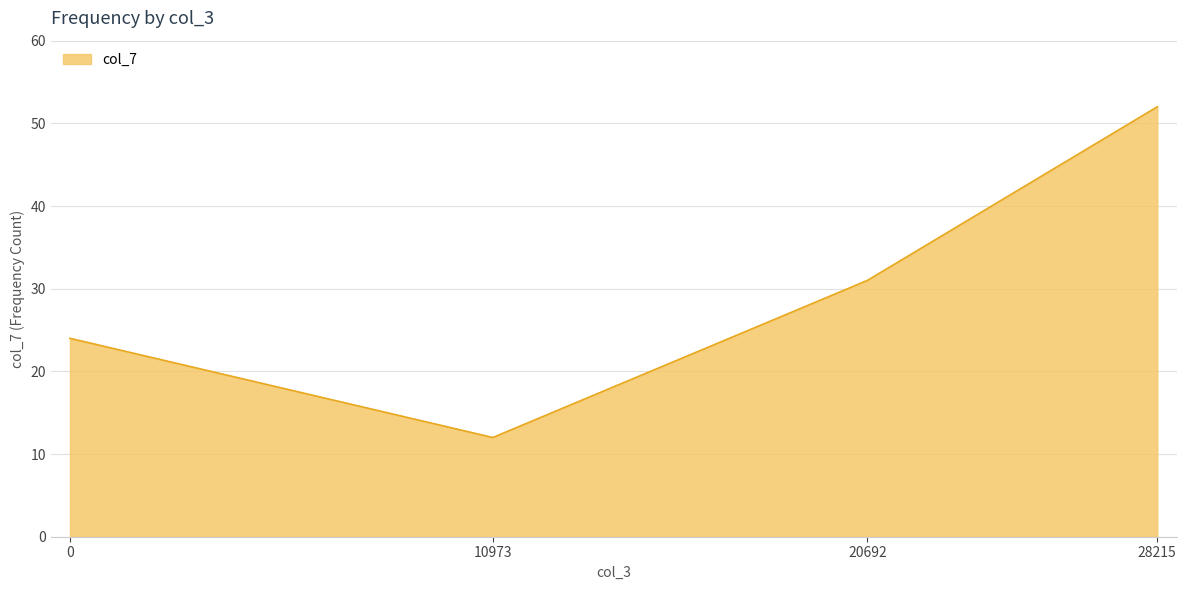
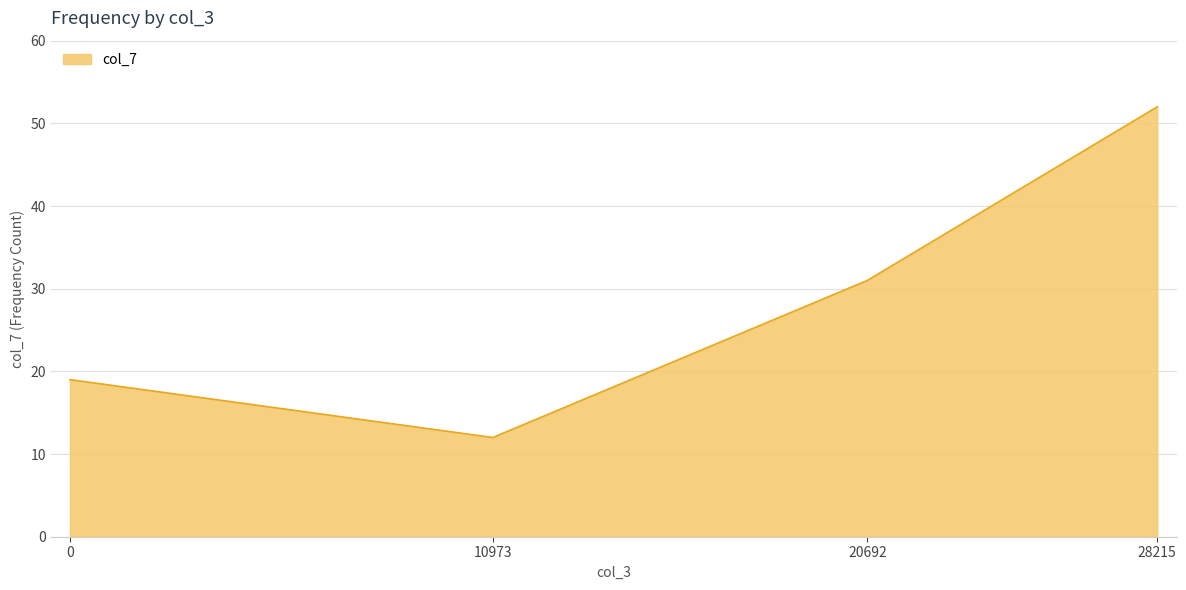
  {
-   "0": 24,
+   "0": 19,
    "10973": 12,
    "20692": 31,
    "28215": 52
  }
